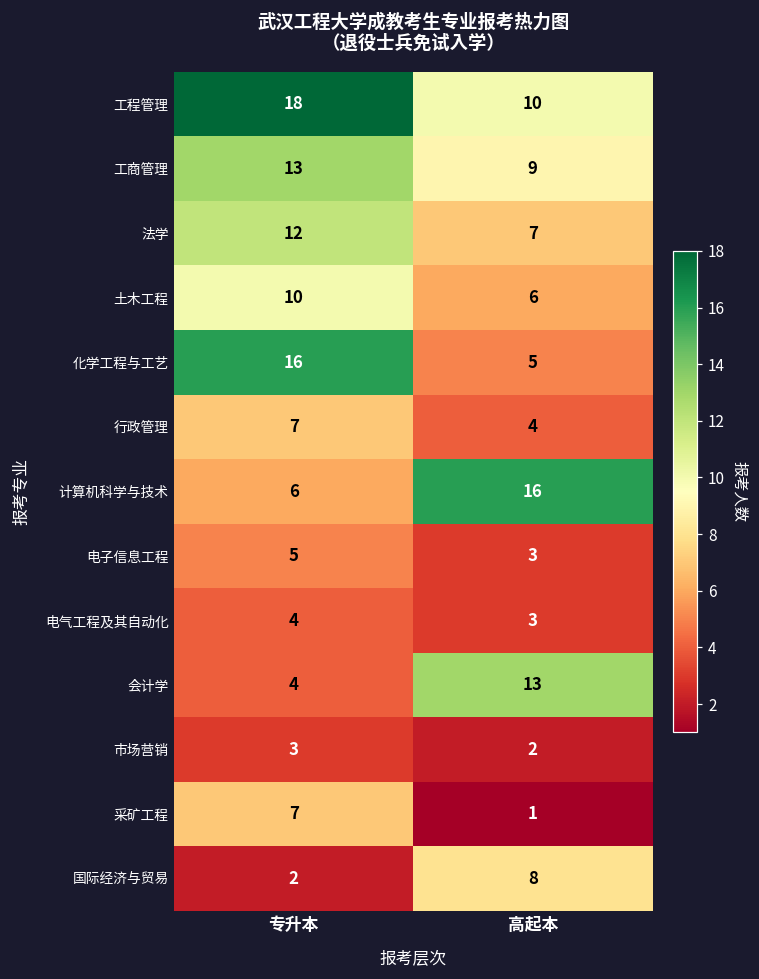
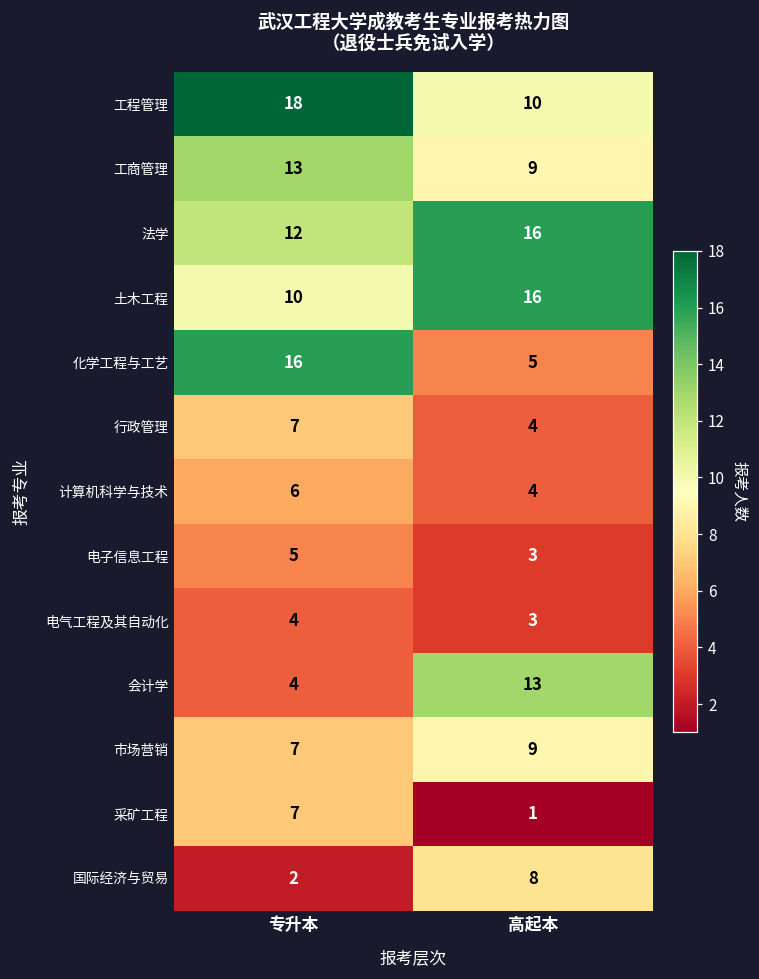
  {
    "工程管理": {
      "专升本": 18,
      "高起本": 10
    },
    "工商管理": {
      "专升本": 13,
      "高起本": 9
    },
    "法学": {
      "专升本": 12,
-     "高起本": 7
+     "高起本": 16
    },
    "土木工程": {
      "专升本": 10,
-     "高起本": 6
+     "高起本": 16
    },
    "化学工程与工艺": {
      "专升本": 16,
      "高起本": 5
    },
    "行政管理": {
      "专升本": 7,
      "高起本": 4
    },
    "计算机科学与技术": {
      "专升本": 6,
-     "高起本": 16
+     "高起本": 4
    },
    "电子信息工程": {
      "专升本": 5,
      "高起本": 3
    },
    "电气工程及其自动化": {
      "专升本": 4,
      "高起本": 3
    },
    "会计学": {
      "专升本": 4,
      "高起本": 13
    },
    "市场营销": {
-     "专升本": 3,
-     "高起本": 2
+     "专升本": 7,
+     "高起本": 9
    },
    "采矿工程": {
      "专升本": 7,
      "高起本": 1
    },
    "国际经济与贸易": {
      "专升本": 2,
      "高起本": 8
    }
  }
